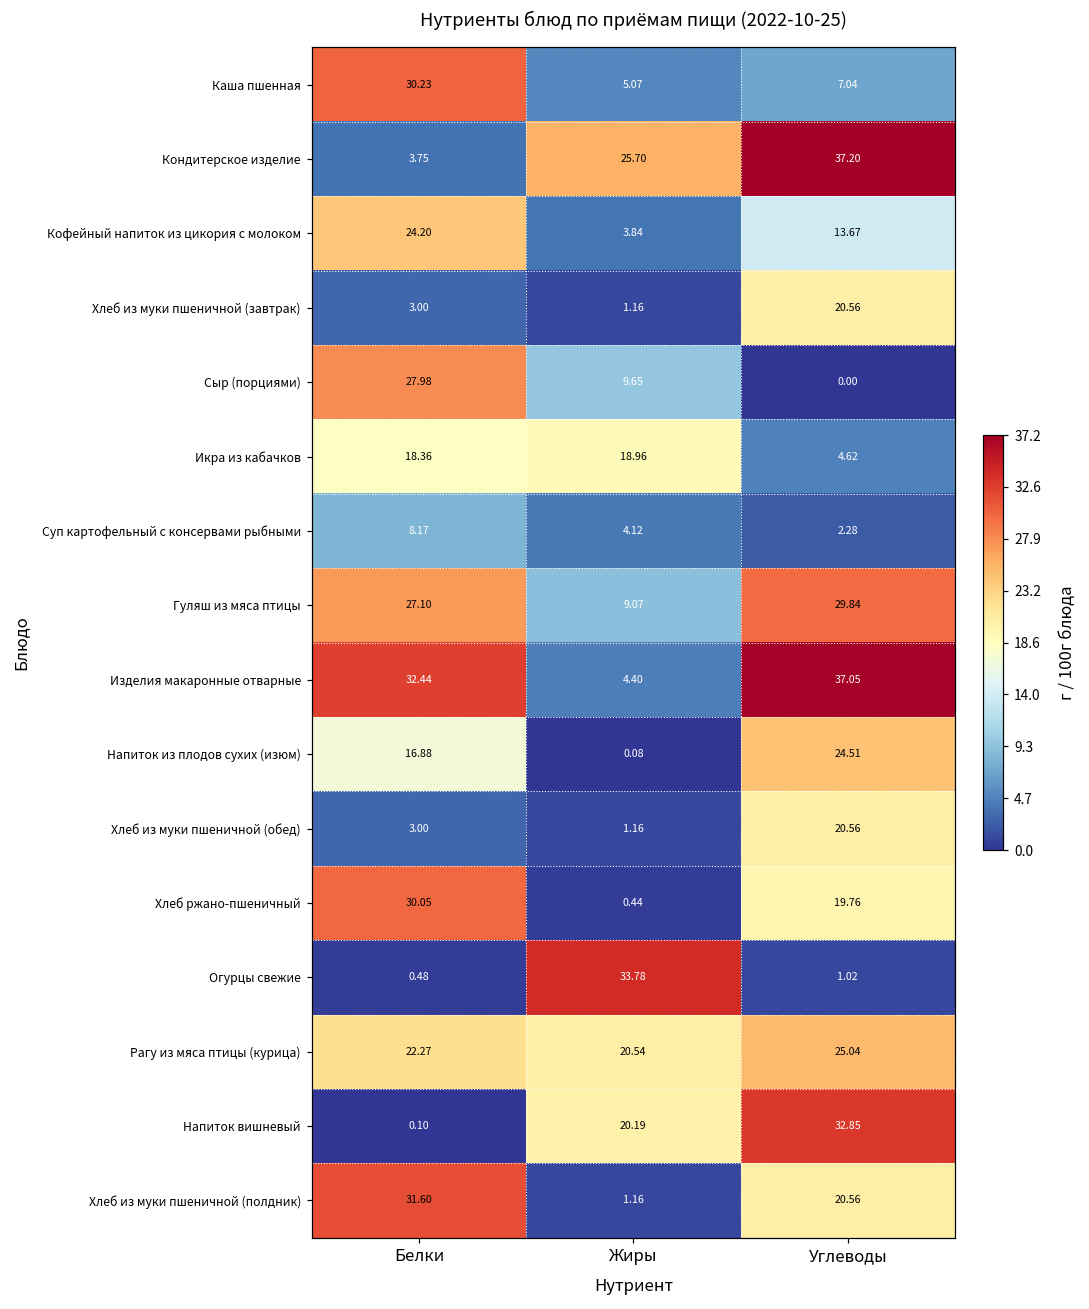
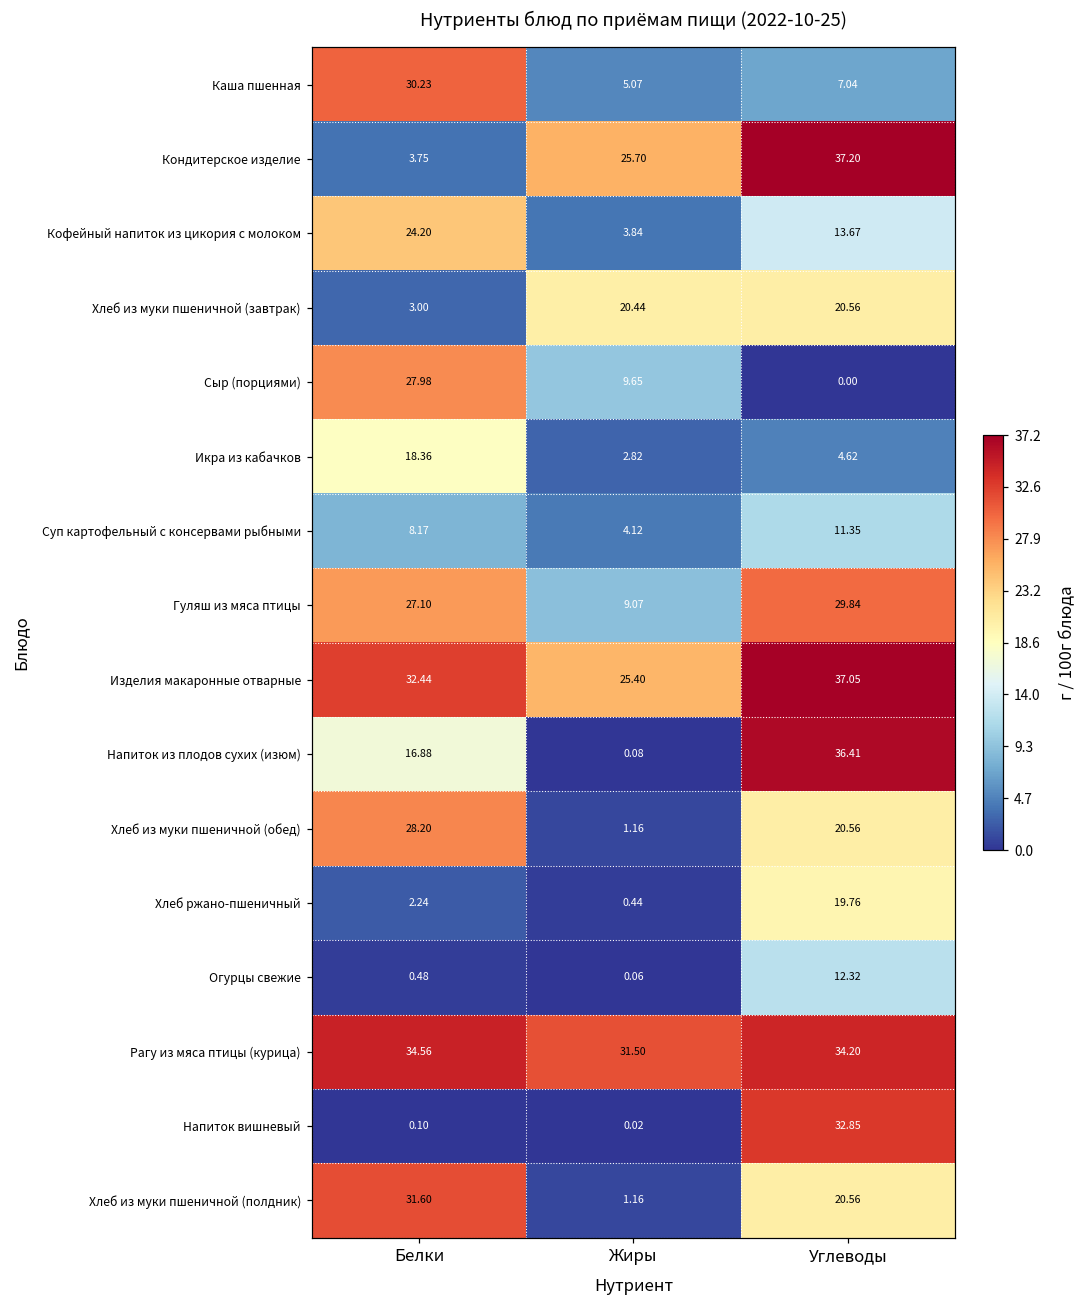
  {
    "Каша пшенная": {
      "Белки": 30.23,
      "Жиры": 5.07,
      "Углеводы": 7.04
    },
    "Кондитерское изделие": {
      "Белки": 3.75,
      "Жиры": 25.70,
      "Углеводы": 37.20
    },
    "Кофейный напиток из цикория с молоком": {
      "Белки": 24.20,
      "Жиры": 3.84,
      "Углеводы": 13.67
    },
    "Хлеб из муки пшеничной (завтрак)": {
      "Белки": 3.00,
-     "Жиры": 1.16,
+     "Жиры": 20.44,
      "Углеводы": 20.56
    },
    "Сыр (порциями)": {
      "Белки": 27.98,
      "Жиры": 9.65,
      "Углеводы": 0.00
    },
    "Икра из кабачков": {
      "Белки": 18.36,
-     "Жиры": 18.96,
+     "Жиры": 2.82,
      "Углеводы": 4.62
    },
    "Суп картофельный с консервами рыбными": {
      "Белки": 8.17,
      "Жиры": 4.12,
-     "Углеводы": 2.28
+     "Углеводы": 11.35
    },
    "Гуляш из мяса птицы": {
      "Белки": 27.10,
      "Жиры": 9.07,
      "Углеводы": 29.84
    },
    "Изделия макаронные отварные": {
      "Белки": 32.44,
-     "Жиры": 4.40,
+     "Жиры": 25.40,
      "Углеводы": 37.05
    },
    "Напиток из плодов сухих (изюм)": {
      "Белки": 16.88,
      "Жиры": 0.08,
-     "Углеводы": 24.51
+     "Углеводы": 36.41
    },
    "Хлеб из муки пшеничной (обед)": {
-     "Белки": 3.00,
+     "Белки": 28.20,
      "Жиры": 1.16,
      "Углеводы": 20.56
    },
    "Хлеб ржано-пшеничный": {
-     "Белки": 30.05,
+     "Белки": 2.24,
      "Жиры": 0.44,
      "Углеводы": 19.76
    },
    "Огурцы свежие": {
      "Белки": 0.48,
-     "Жиры": 33.78,
-     "Углеводы": 1.02
+     "Жиры": 0.06,
+     "Углеводы": 12.32
    },
    "Рагу из мяса птицы (курица)": {
-     "Белки": 22.27,
-     "Жиры": 20.54,
-     "Углеводы": 25.04
+     "Белки": 34.56,
+     "Жиры": 31.50,
+     "Углеводы": 34.20
    },
    "Напиток вишневый": {
      "Белки": 0.10,
-     "Жиры": 20.19,
+     "Жиры": 0.02,
      "Углеводы": 32.85
    },
    "Хлеб из муки пшеничной (полдник)": {
      "Белки": 31.60,
      "Жиры": 1.16,
      "Углеводы": 20.56
    }
  }
